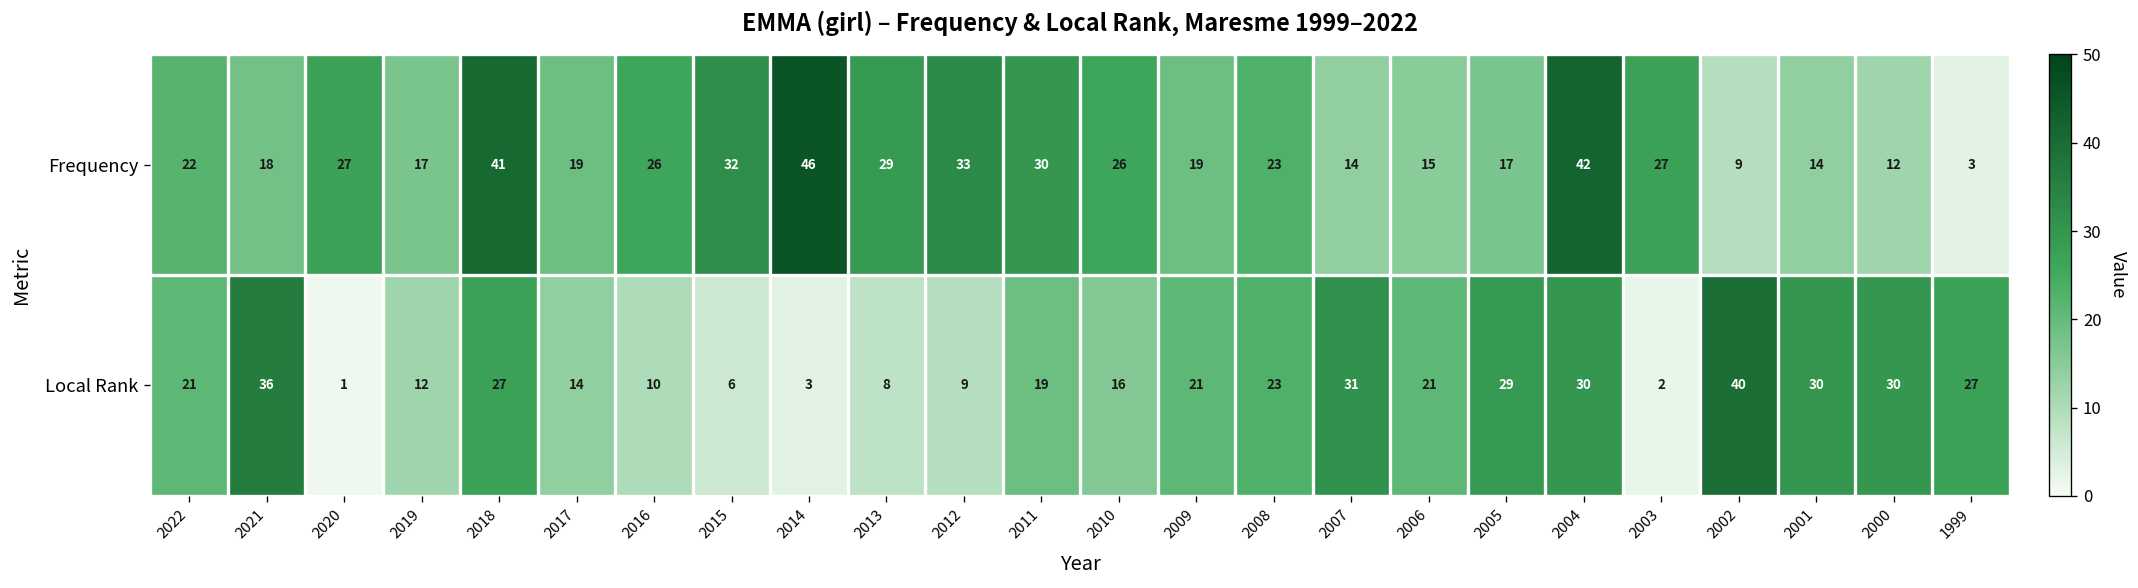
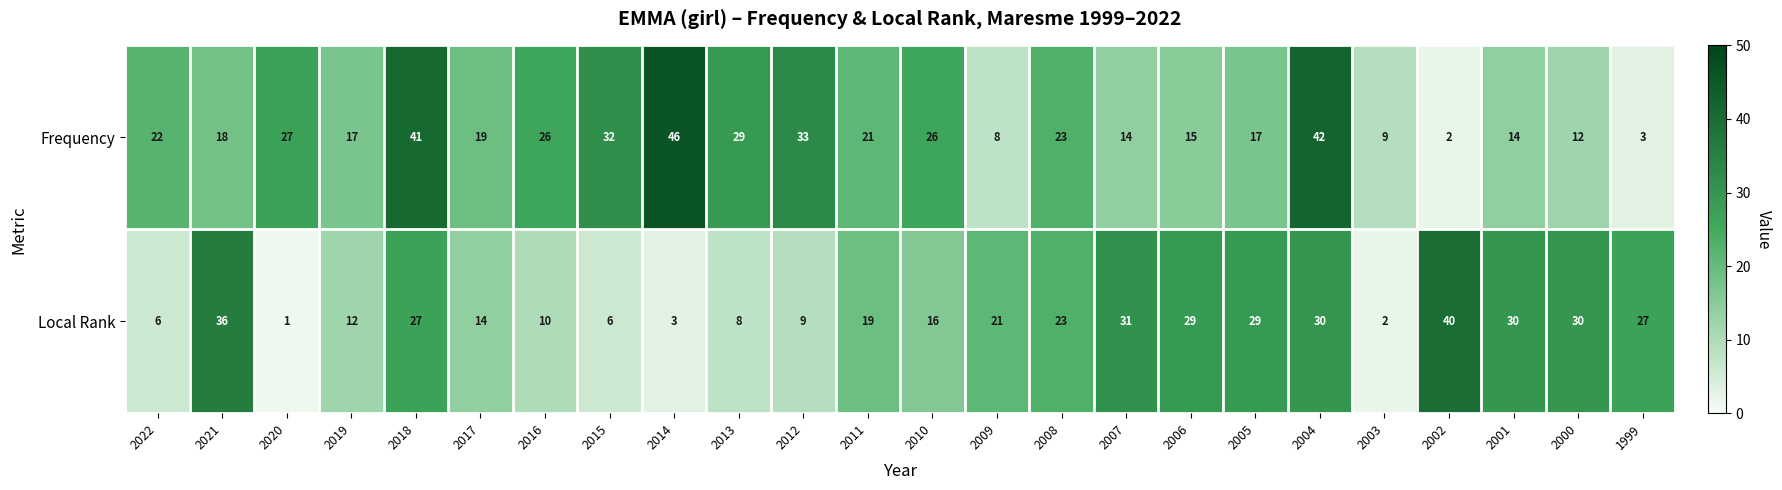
  {
    "Frequency": {
      "2022": 22,
      "2021": 18,
      "2020": 27,
      "2019": 17,
      "2018": 41,
      "2017": 19,
      "2016": 26,
      "2015": 32,
      "2014": 46,
      "2013": 29,
      "2012": 33,
-     "2011": 30,
+     "2011": 21,
      "2010": 26,
-     "2009": 19,
+     "2009": 8,
      "2008": 23,
      "2007": 14,
      "2006": 15,
      "2005": 17,
      "2004": 42,
-     "2003": 27,
-     "2002": 9,
+     "2003": 9,
+     "2002": 2,
      "2001": 14,
      "2000": 12,
      "1999": 3
    },
    "Local Rank": {
-     "2022": 21,
+     "2022": 6,
      "2021": 36,
      "2020": 1,
      "2019": 12,
      "2018": 27,
      "2017": 14,
      "2016": 10,
      "2015": 6,
      "2014": 3,
      "2013": 8,
      "2012": 9,
      "2011": 19,
      "2010": 16,
      "2009": 21,
      "2008": 23,
      "2007": 31,
-     "2006": 21,
+     "2006": 29,
      "2005": 29,
      "2004": 30,
      "2003": 2,
      "2002": 40,
      "2001": 30,
      "2000": 30,
      "1999": 27
    }
  }
